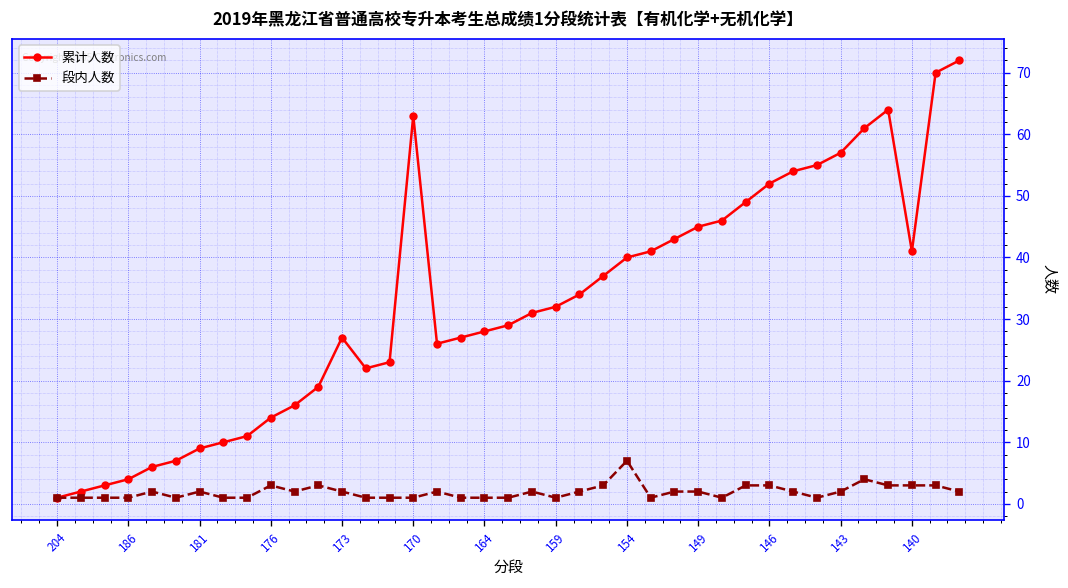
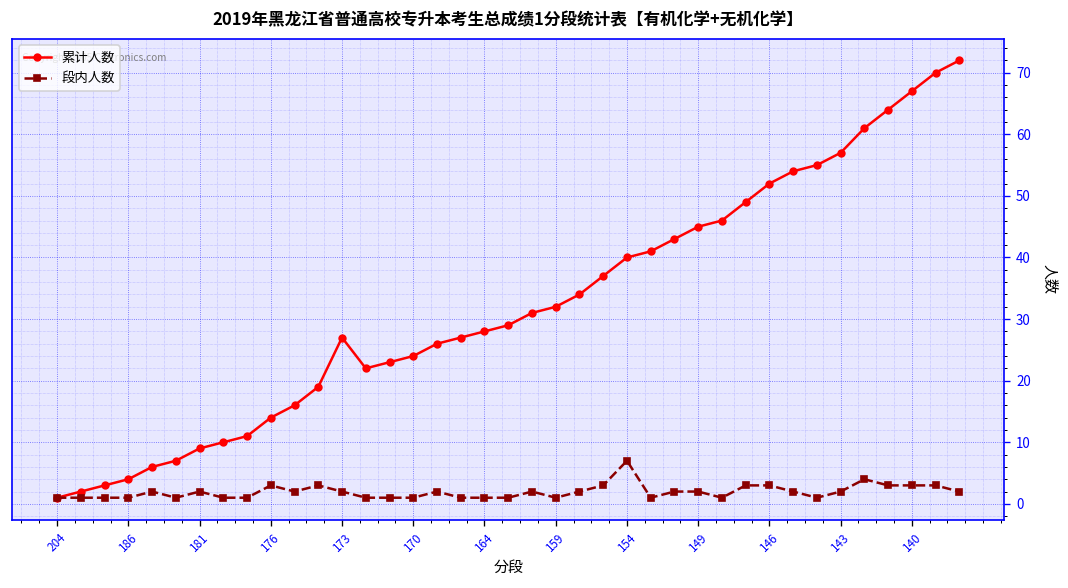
  {
    "累计人数": {
      "186": 4,
      "181": 9,
      "176": 14,
      "173": 27,
-     "170": 63,
+     "170": 24,
      "164": 28,
      "159": 32,
      "154": 40,
      "149": 45,
      "146": 52,
      "143": 57,
-     "140": 41
+     "140": 67
    },
    "段内人数": {
      "186": 1,
      "181": 2,
      "176": 3,
      "173": 2,
      "170": 1,
      "164": 1,
      "159": 1,
      "154": 7,
      "149": 2,
      "146": 3,
      "143": 2,
      "140": 3
    }
  }
